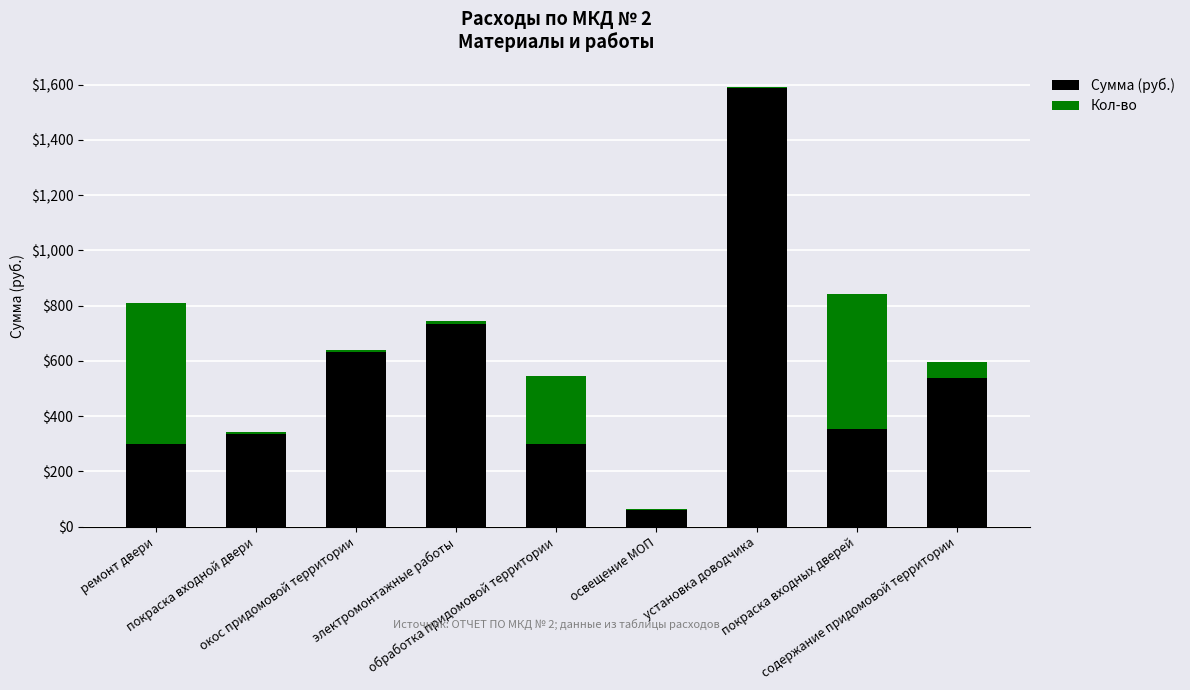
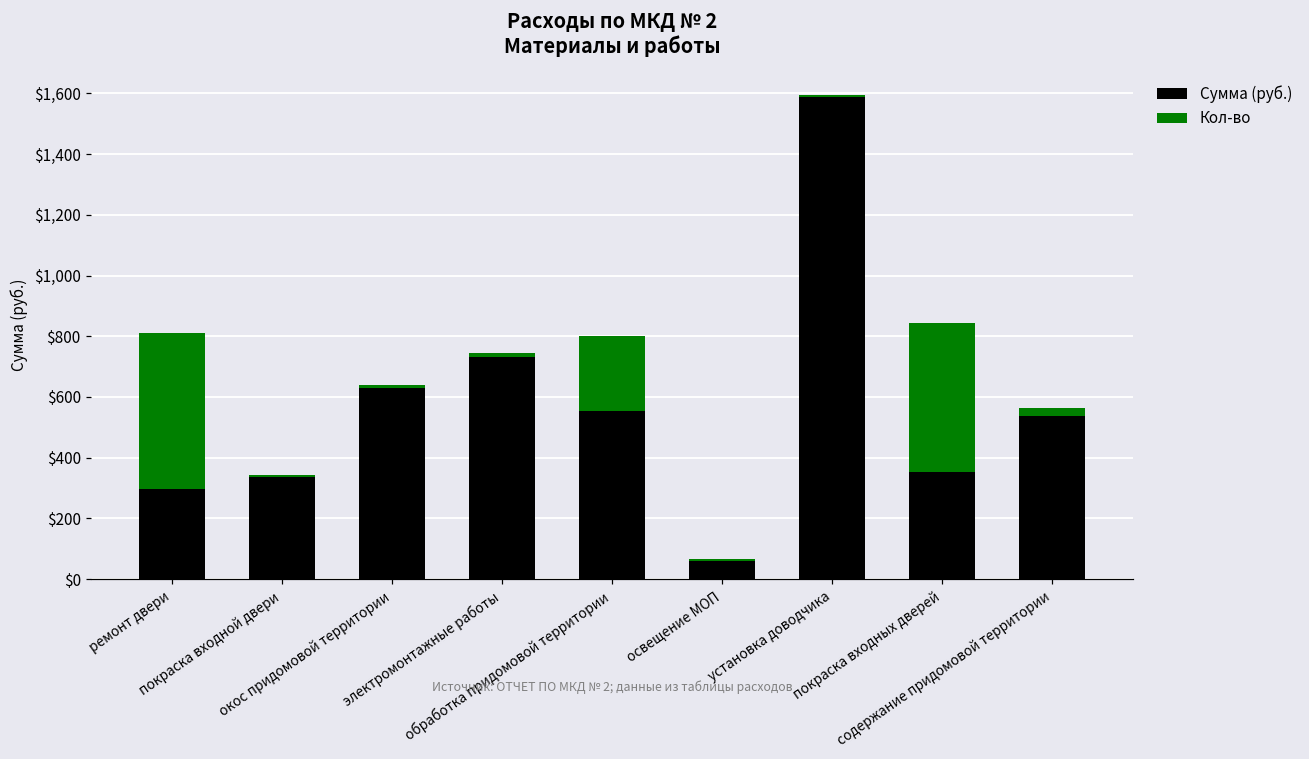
  {
    "Сумма (руб.)": {
      "ремонт двери": "$300",
      "покраска входной двери": "$340",
      "окос придомовой территории": "$630",
      "электромонтажные работы": "$730",
-     "обработка придомовой территории": "$300",
+     "обработка придомовой территории": "$550",
      "освещение МОП": "$60",
      "установка доводчика": "$1,590",
      "покраска входных дверей": "$350",
      "содержание придомовой территории": "$540"
    },
    "Кол-во": {
      "ремонт двери": "$510",
      "электромонтажные работы": "$10",
      "обработка придомовой территории": "$250",
      "покраска входных дверей": "$490",
-     "содержание придомовой территории": "$60"
+     "содержание придомовой территории": "$30"
    }
  }
